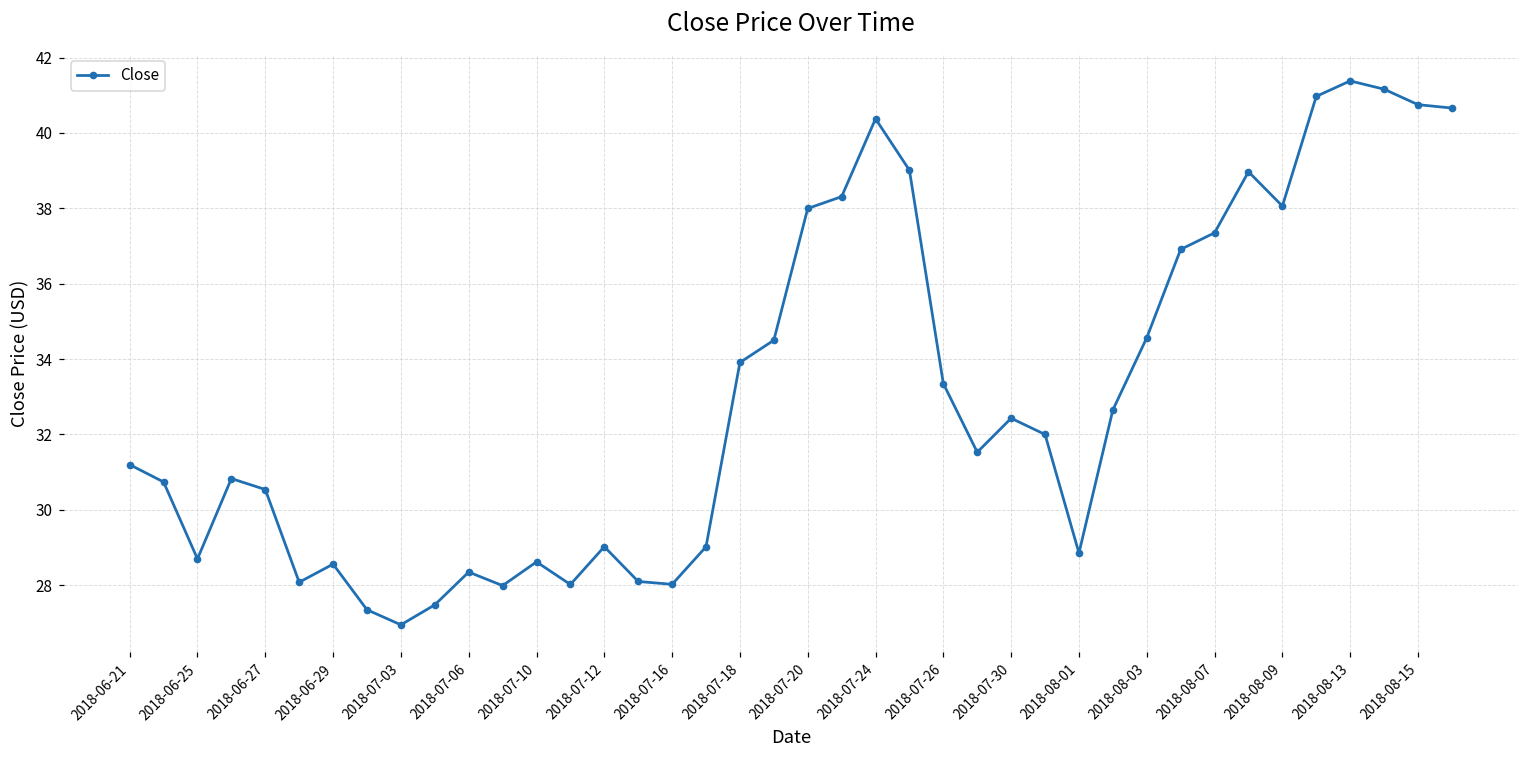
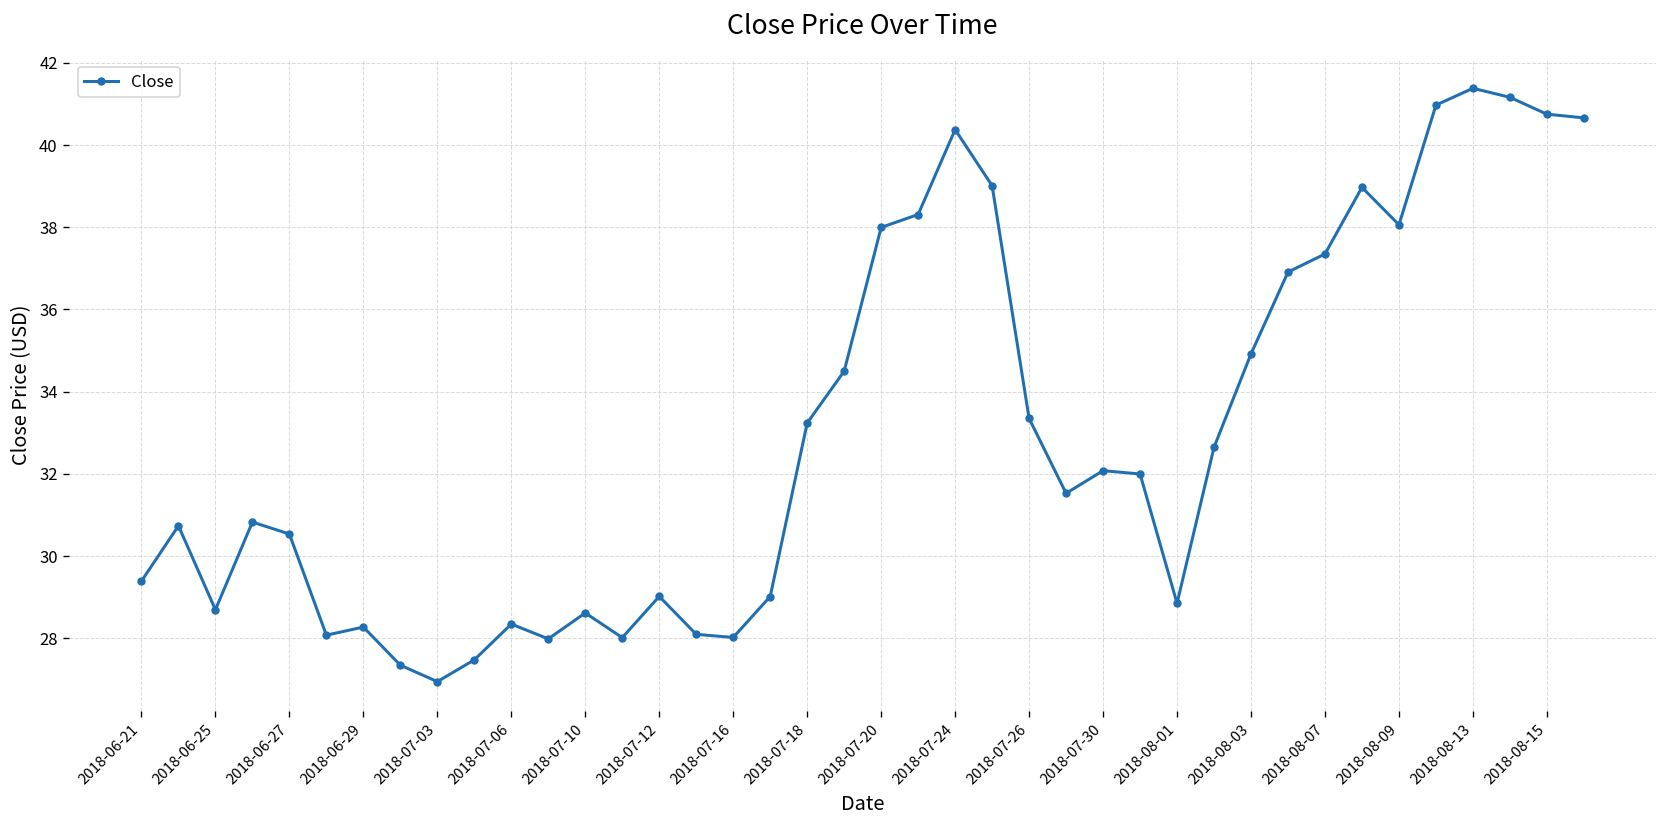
  {
-   "2018-06-21": 31.2,
+   "2018-06-21": 29.4,
    "2018-06-25": 28.7,
    "2018-06-27": 30.5,
-   "2018-06-29": 28.6,
+   "2018-06-29": 28.3,
    "2018-07-03": 27.0,
    "2018-07-06": 28.4,
    "2018-07-10": 28.6,
    "2018-07-12": 29.0,
    "2018-07-16": 28.0,
-   "2018-07-18": 33.9,
+   "2018-07-18": 33.2,
    "2018-07-20": 38.0,
    "2018-07-24": 40.4,
    "2018-07-26": 33.3,
-   "2018-07-30": 32.4,
+   "2018-07-30": 32.1,
    "2018-08-01": 28.9,
-   "2018-08-03": 34.6,
+   "2018-08-03": 34.9,
    "2018-08-07": 37.3,
    "2018-08-09": 38.1,
    "2018-08-13": 41.4,
    "2018-08-15": 40.8
  }
